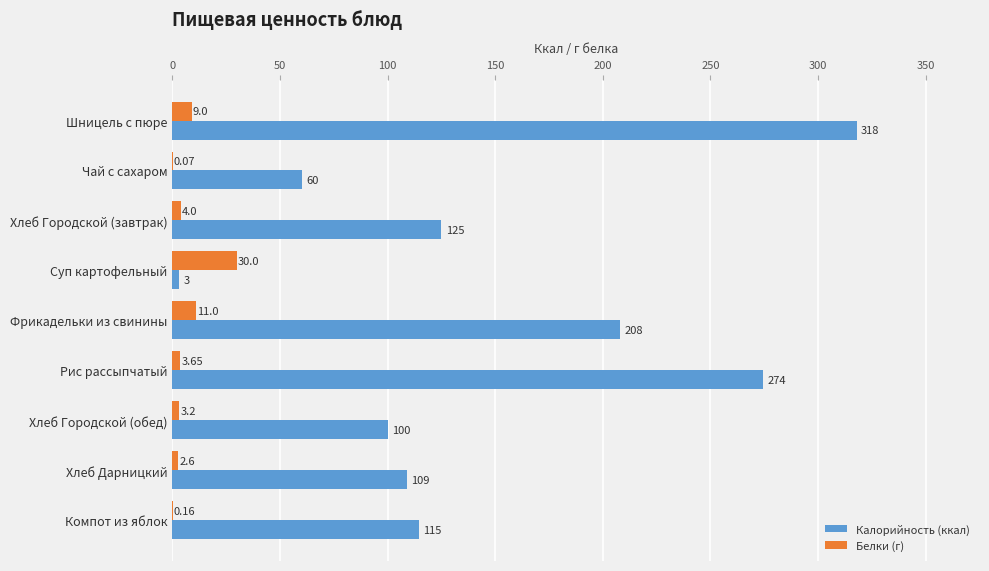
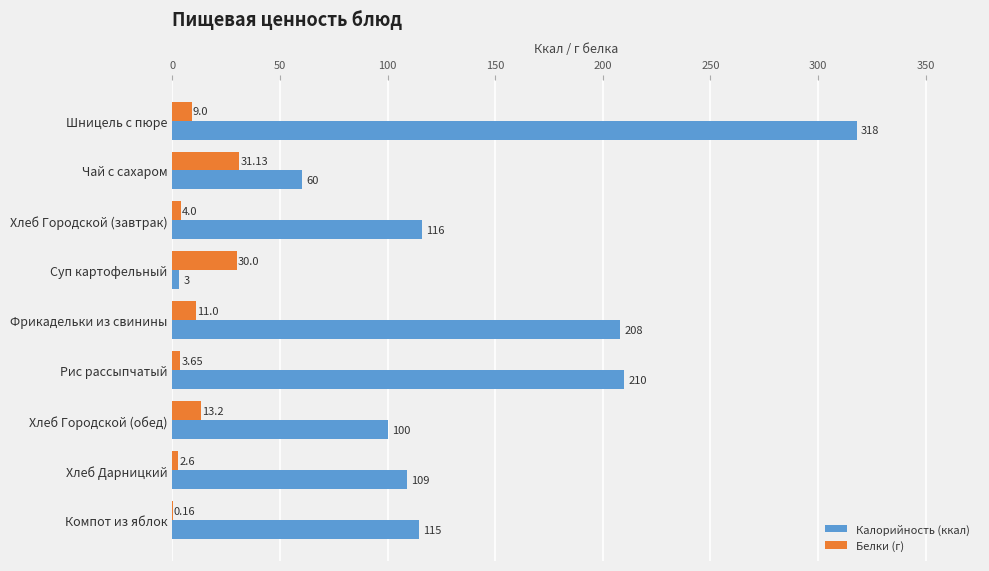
  {
    "Калорийность (ккал)": {
      "Шницель с пюре": 318,
      "Чай с сахаром": 60,
-     "Хлеб Городской (завтрак)": 125,
+     "Хлеб Городской (завтрак)": 116,
      "Суп картофельный": 3,
      "Фрикадельки из свинины": 208,
-     "Рис рассыпчатый": 274,
+     "Рис рассыпчатый": 210,
      "Хлеб Городской (обед)": 100,
      "Хлеб Дарницкий": 109,
      "Компот из яблок": 115
    },
    "Белки (г)": {
      "Шницель с пюре": 9.0,
-     "Чай с сахаром": 0.07,
+     "Чай с сахаром": 31.13,
      "Хлеб Городской (завтрак)": 4.0,
      "Суп картофельный": 30.0,
      "Фрикадельки из свинины": 11.0,
      "Рис рассыпчатый": 3.65,
-     "Хлеб Городской (обед)": 3.2,
+     "Хлеб Городской (обед)": 13.2,
      "Хлеб Дарницкий": 2.6,
      "Компот из яблок": 0.16
    }
  }
